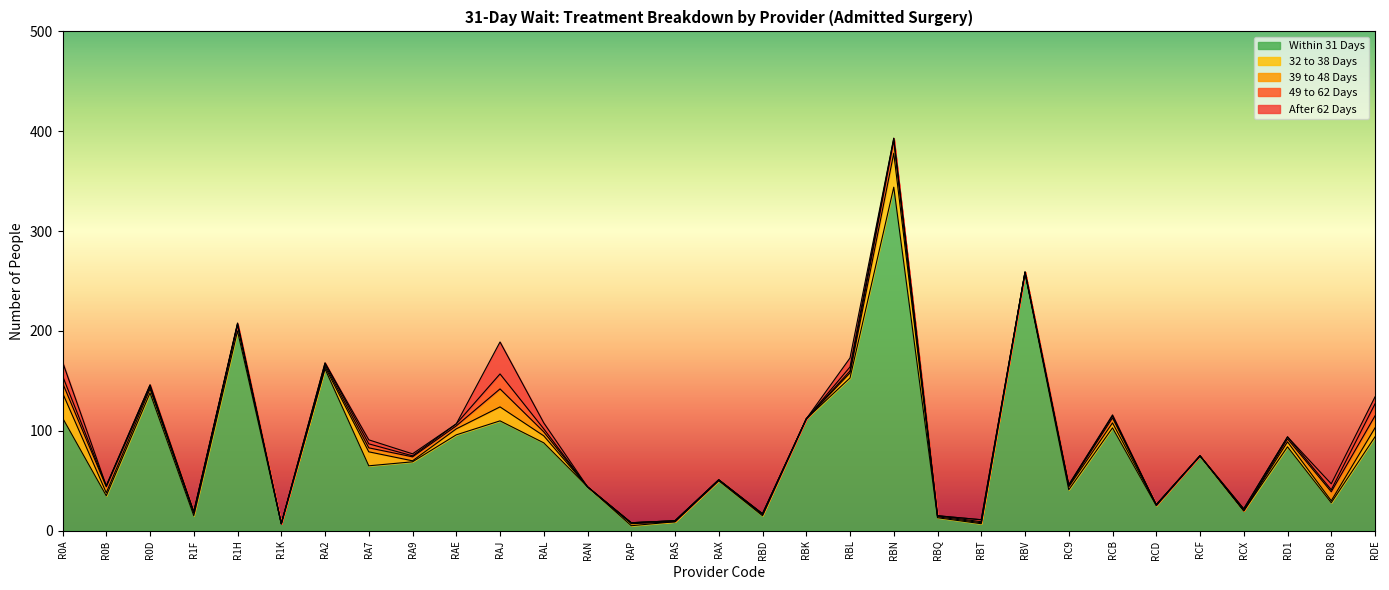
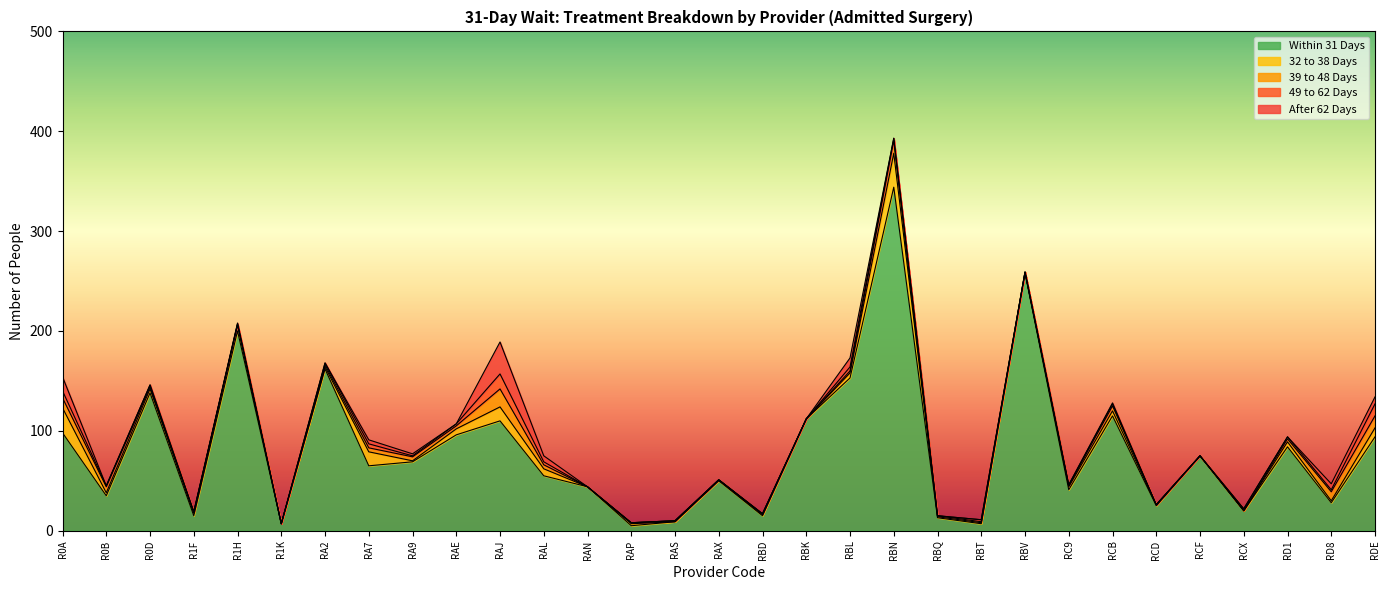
  {
    "Within 31 Days": {
-     "R0A": 110,
+     "R0A": 100,
      "R0B": 40,
      "R0D": 140,
      "R1F": 20,
      "R1H": 200,
      "RA7": 70,
      "RAE": 100,
      "RAJ": 110,
-     "RAL": 90,
+     "RAL": 60,
      "RBL": 150,
      "RBN": 340,
      "RC9": 40,
-     "RCB": 100,
+     "RCB": 120,
      "RD1": 80,
      "RDE": 90
    }
  }
